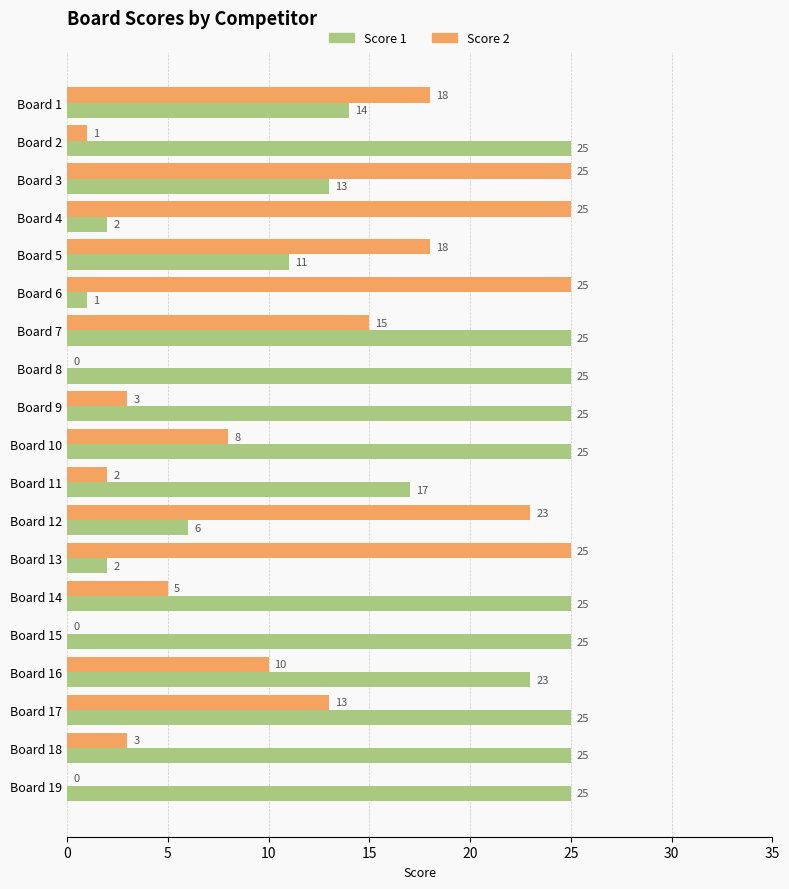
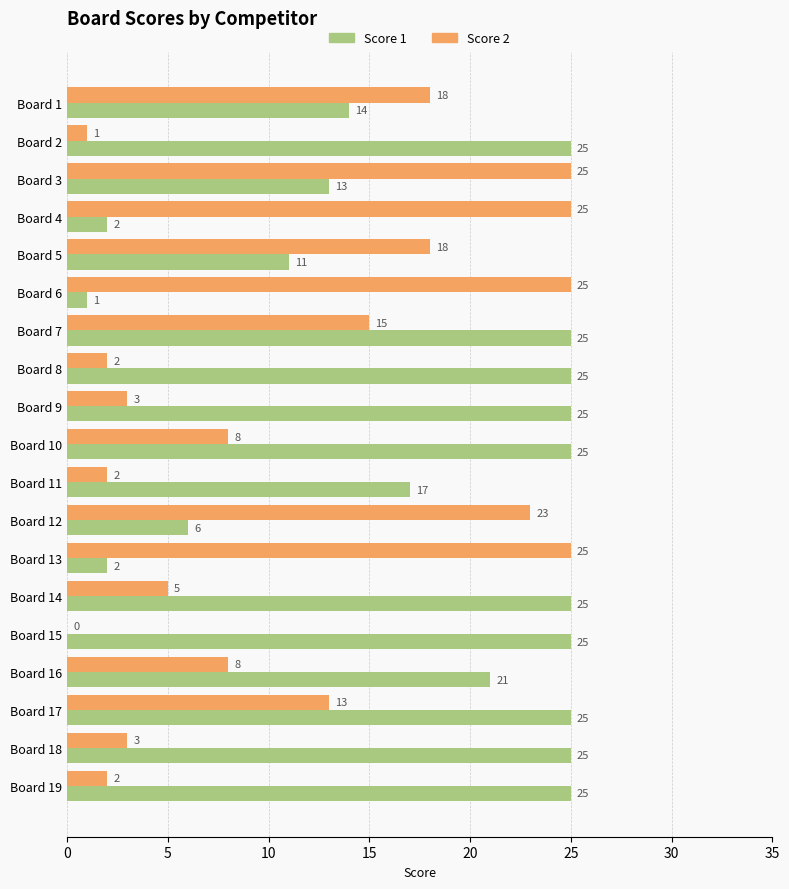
  {
    "Score 1": {
      "Board 1": 14,
      "Board 2": 25,
      "Board 3": 13,
      "Board 4": 2,
      "Board 5": 11,
      "Board 6": 1,
      "Board 7": 25,
      "Board 8": 25,
      "Board 9": 25,
      "Board 10": 25,
      "Board 11": 17,
      "Board 12": 6,
      "Board 13": 2,
      "Board 14": 25,
      "Board 15": 25,
-     "Board 16": 23,
+     "Board 16": 21,
      "Board 17": 25,
      "Board 18": 25,
      "Board 19": 25
    },
    "Score 2": {
      "Board 1": 18,
      "Board 2": 1,
      "Board 3": 25,
      "Board 4": 25,
      "Board 5": 18,
      "Board 6": 25,
      "Board 7": 15,
-     "Board 8": 0,
+     "Board 8": 2,
      "Board 9": 3,
      "Board 10": 8,
      "Board 11": 2,
      "Board 12": 23,
      "Board 13": 25,
      "Board 14": 5,
      "Board 15": 0,
-     "Board 16": 10,
+     "Board 16": 8,
      "Board 17": 13,
      "Board 18": 3,
-     "Board 19": 0
+     "Board 19": 2
    }
  }
